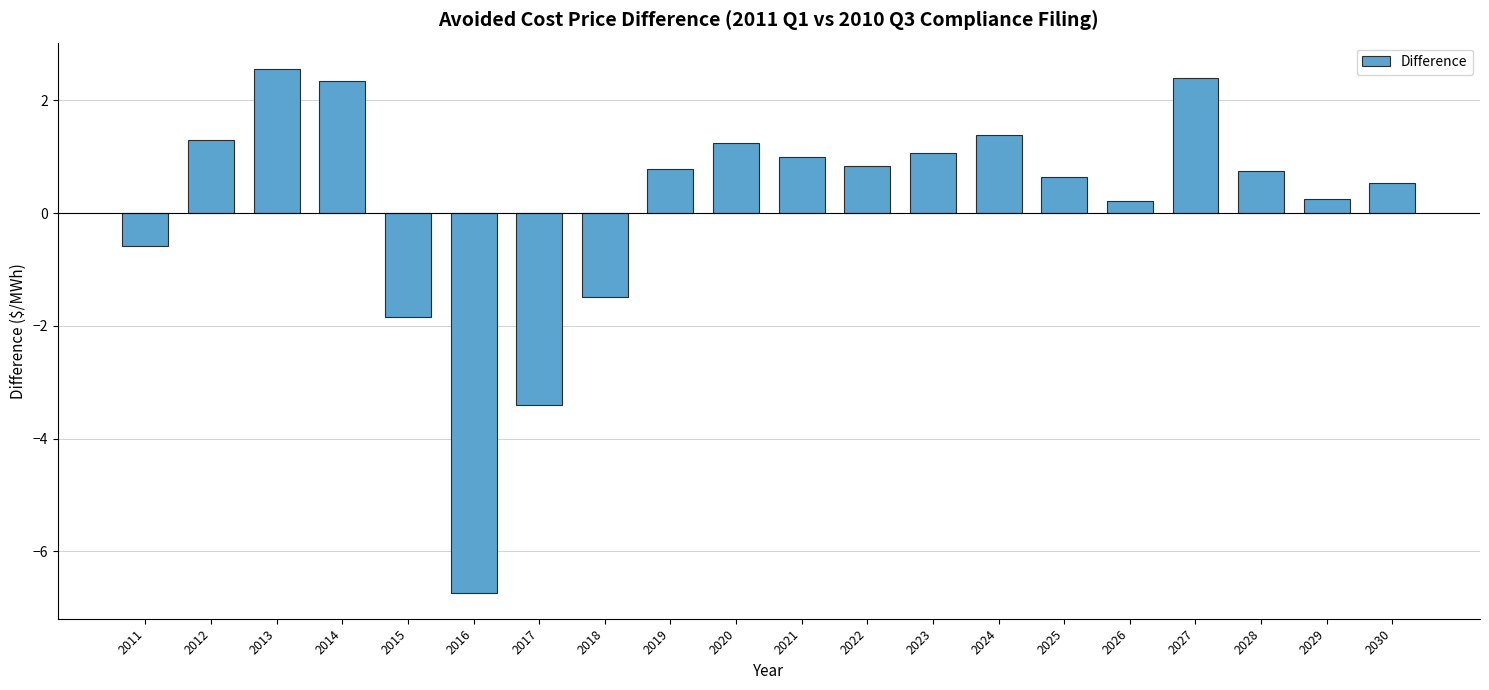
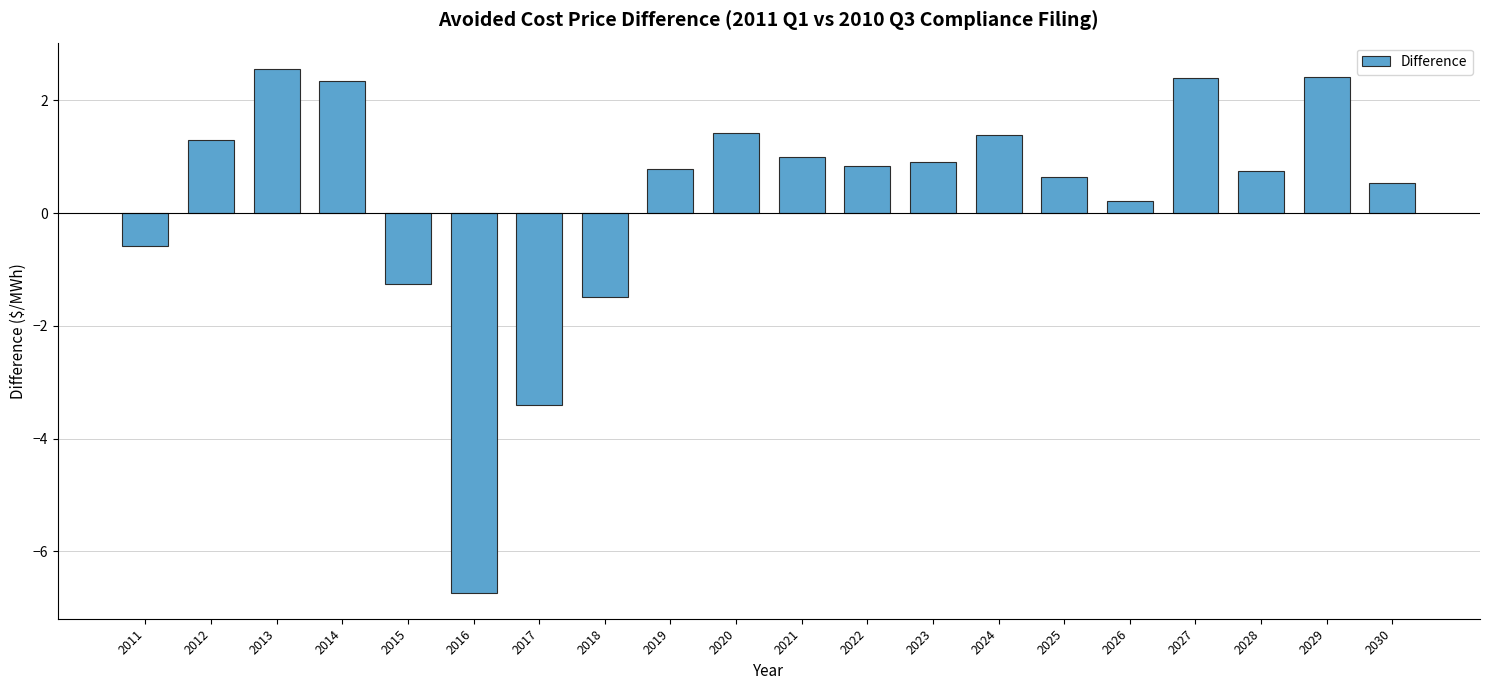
  {
    "2011": -0.6,
    "2012": 1.3,
    "2013": 2.6,
    "2014": 2.4,
-   "2015": -1.8,
+   "2015": -1.3,
    "2016": -6.7,
    "2017": -3.4,
    "2018": -1.5,
    "2019": 0.8,
-   "2020": 1.3,
+   "2020": 1.4,
    "2021": 1.0,
    "2022": 0.8,
-   "2023": 1.1,
+   "2023": 0.9,
    "2024": 1.4,
    "2025": 0.6,
    "2026": 0.2,
    "2027": 2.4,
    "2028": 0.8,
-   "2029": 0.3,
+   "2029": 2.4,
    "2030": 0.5
  }
